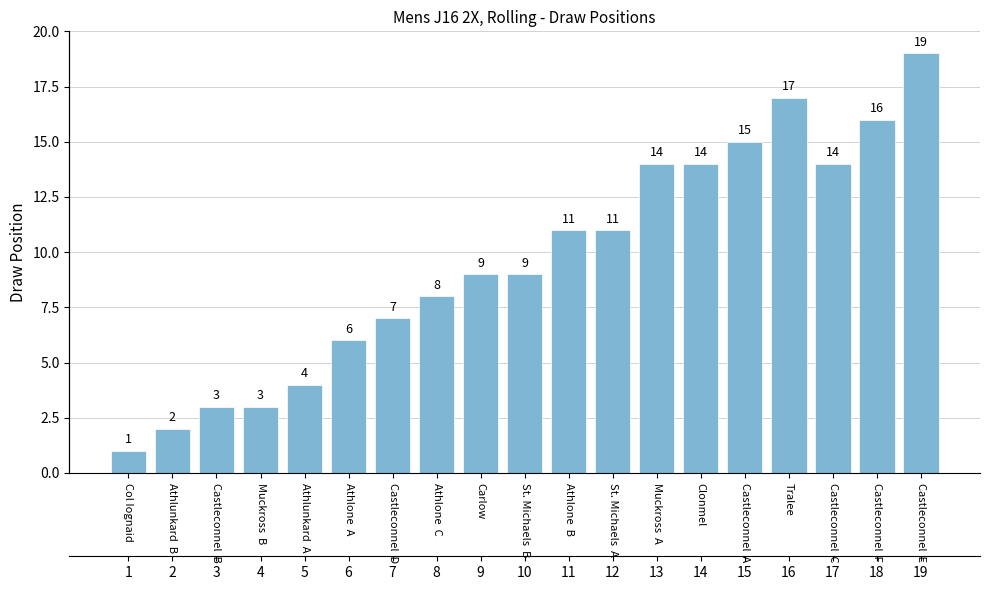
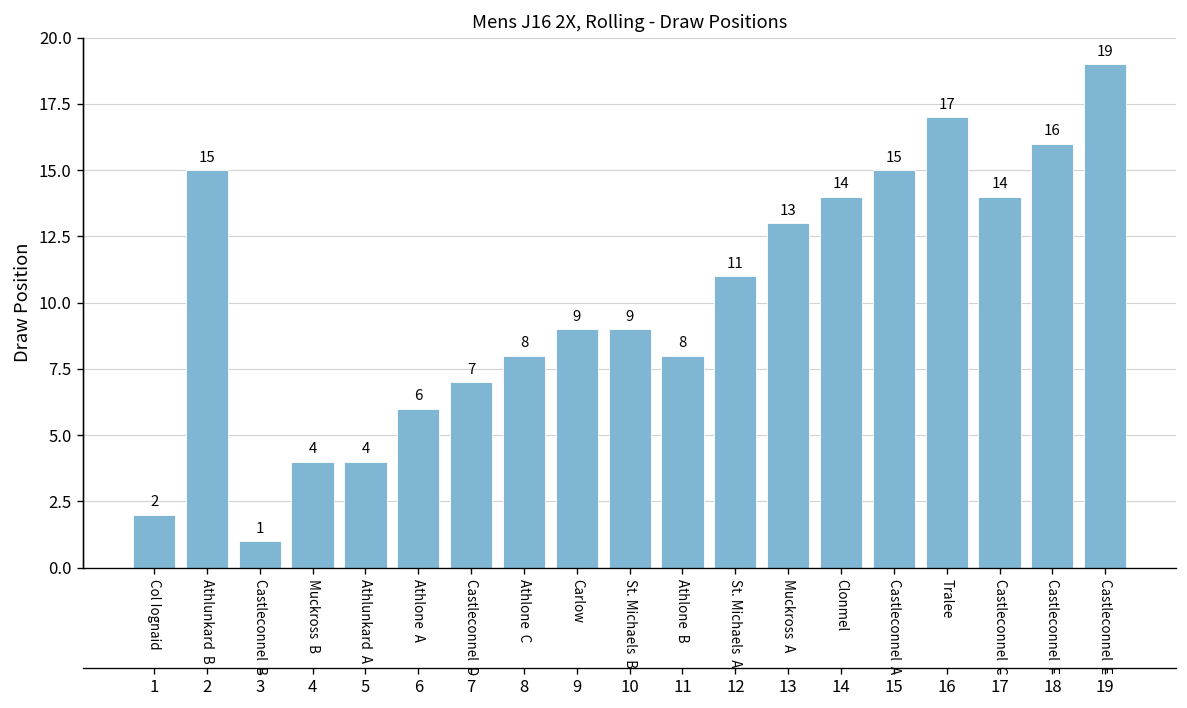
  {
-   "Col Iognaid": 1,
-   "Athlunkard B": 2,
-   "Castleconnel B": 3,
-   "Muckross B": 3,
+   "Col Iognaid": 2,
+   "Athlunkard B": 15,
+   "Castleconnel B": 1,
+   "Muckross B": 4,
    "Athlunkard A": 4,
    "Athlone A": 6,
    "Castleconnel D": 7,
    "Athlone C": 8,
    "Carlow": 9,
    "St. Michaels B": 9,
-   "Athlone B": 11,
+   "Athlone B": 8,
    "St. Michaels A": 11,
-   "Muckross A": 14,
+   "Muckross A": 13,
    "Clonmel": 14,
    "Castleconnel A": 15,
    "Tralee": 17,
    "Castleconnel C": 14,
    "Castleconnel F": 16,
    "Castleconnel E": 19
  }
